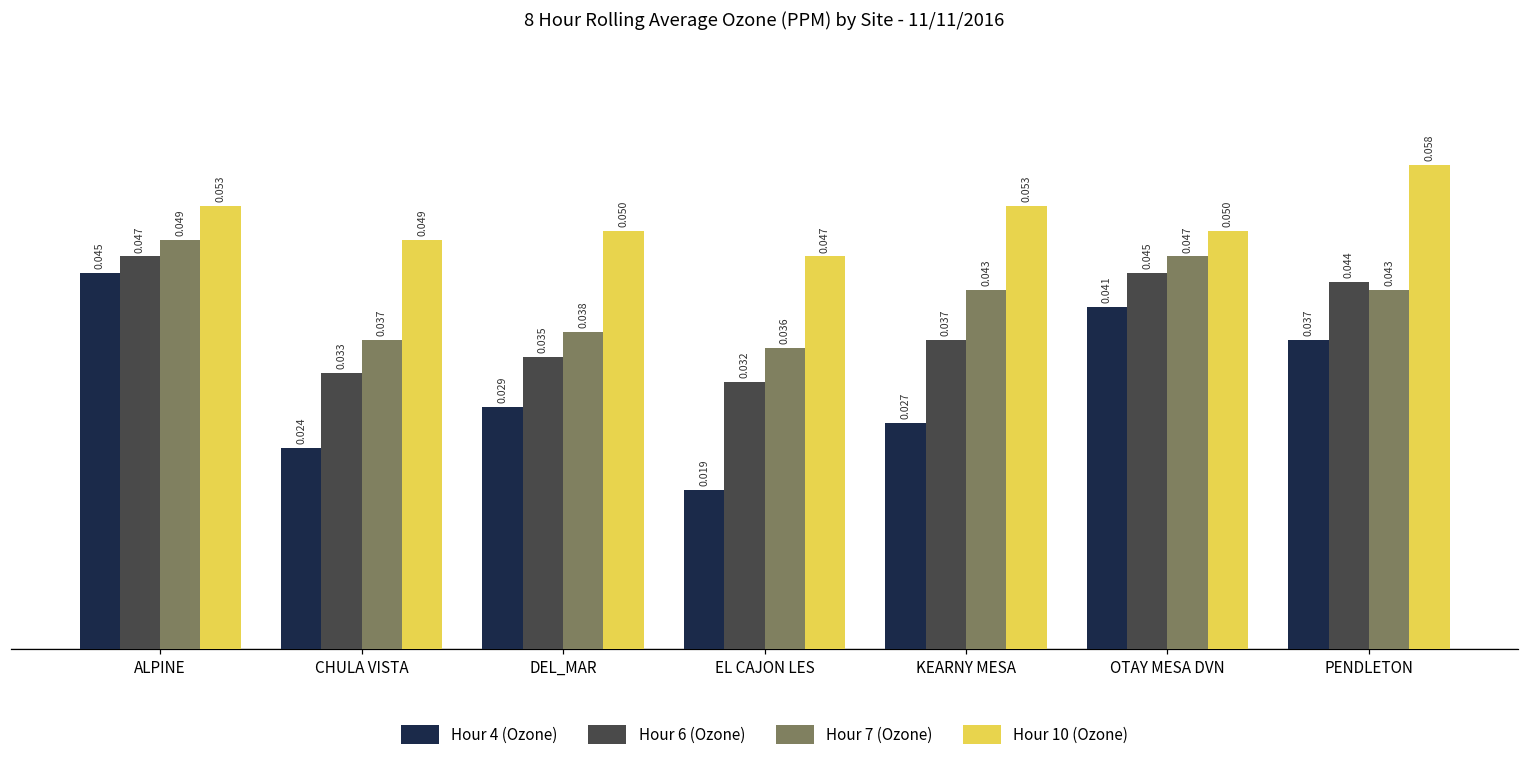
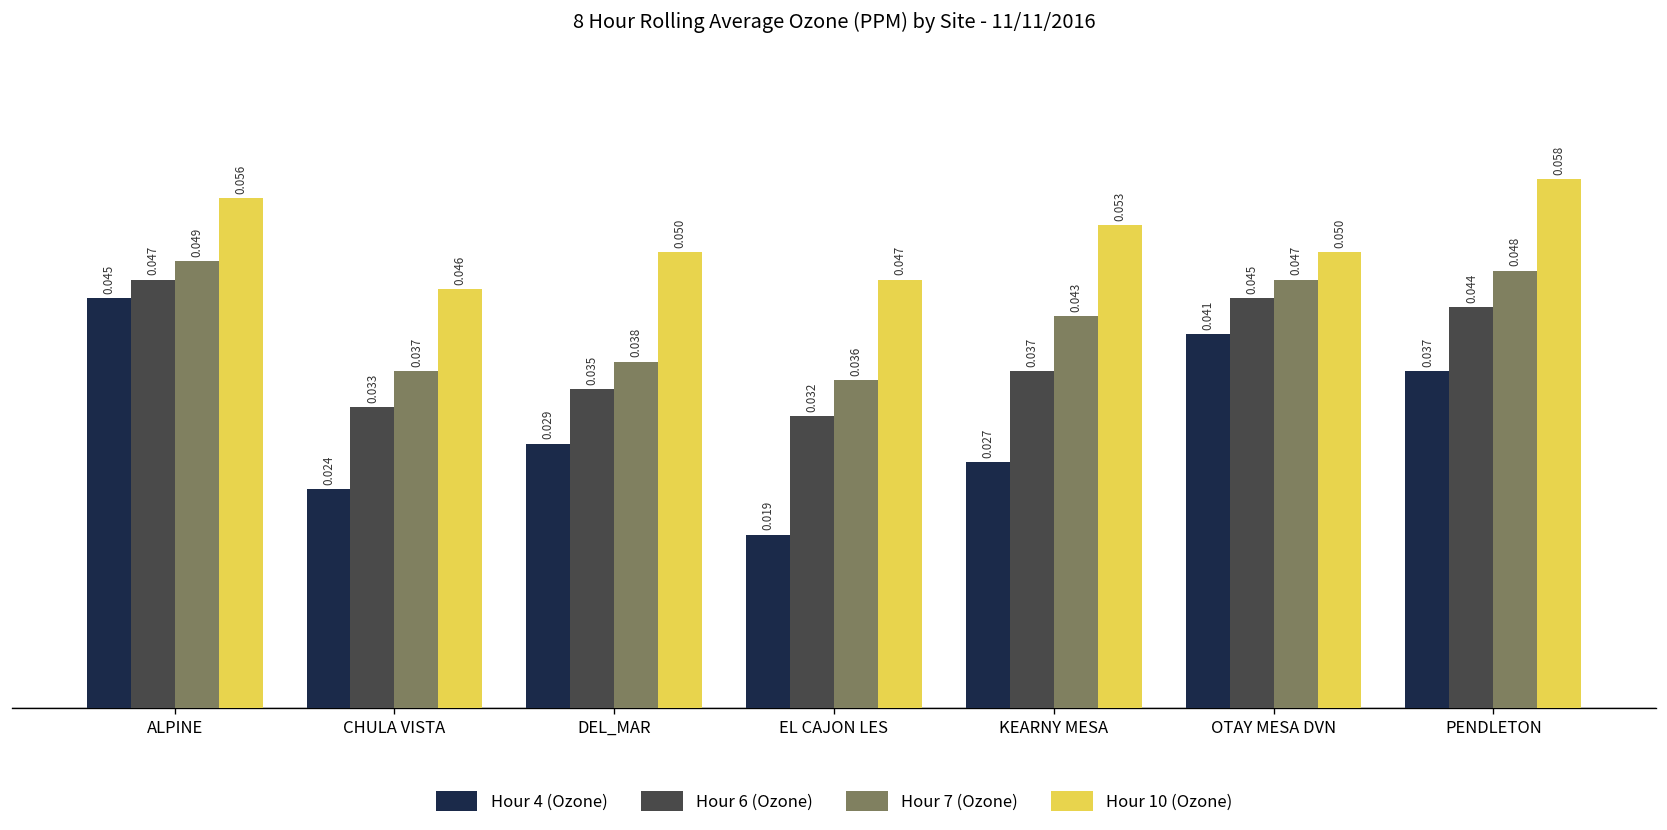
  {
    "Hour 7 (Ozone)": {
      "ALPINE": 0.049,
      "CHULA VISTA": 0.037,
      "DEL_MAR": 0.038,
      "EL CAJON LES": 0.036,
      "KEARNY MESA": 0.043,
      "OTAY MESA DVN": 0.047,
-     "PENDLETON": 0.043
+     "PENDLETON": 0.048
    },
    "Hour 10 (Ozone)": {
-     "ALPINE": 0.053,
-     "CHULA VISTA": 0.049,
+     "ALPINE": 0.056,
+     "CHULA VISTA": 0.046,
      "DEL_MAR": 0.050,
      "EL CAJON LES": 0.047,
      "KEARNY MESA": 0.053,
      "OTAY MESA DVN": 0.050,
      "PENDLETON": 0.058
    }
  }
